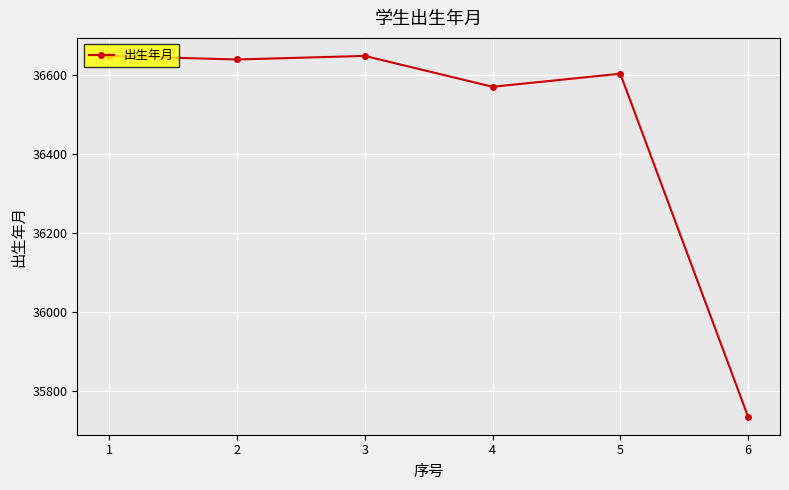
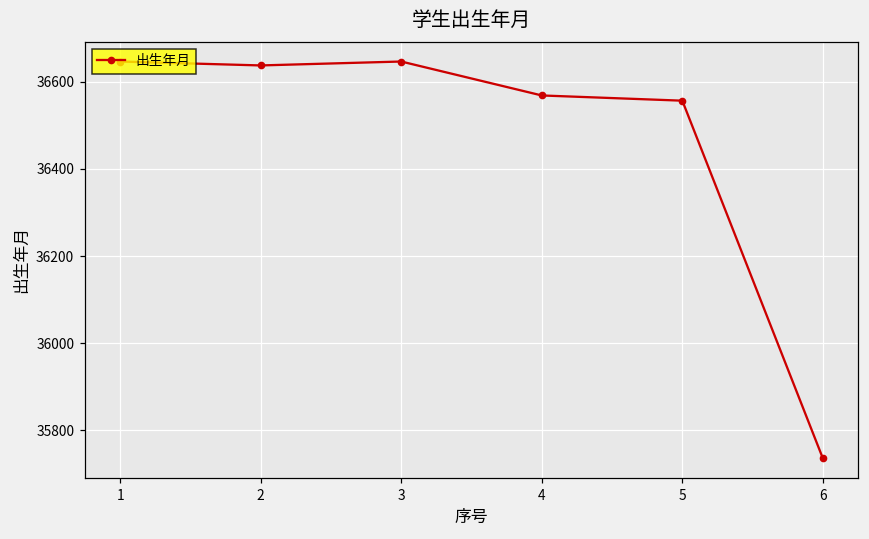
  {
    "2": 36640,
    "3": 36650,
    "4": 36570,
-   "5": 36600,
+   "5": 36560,
    "6": 35740
  }
